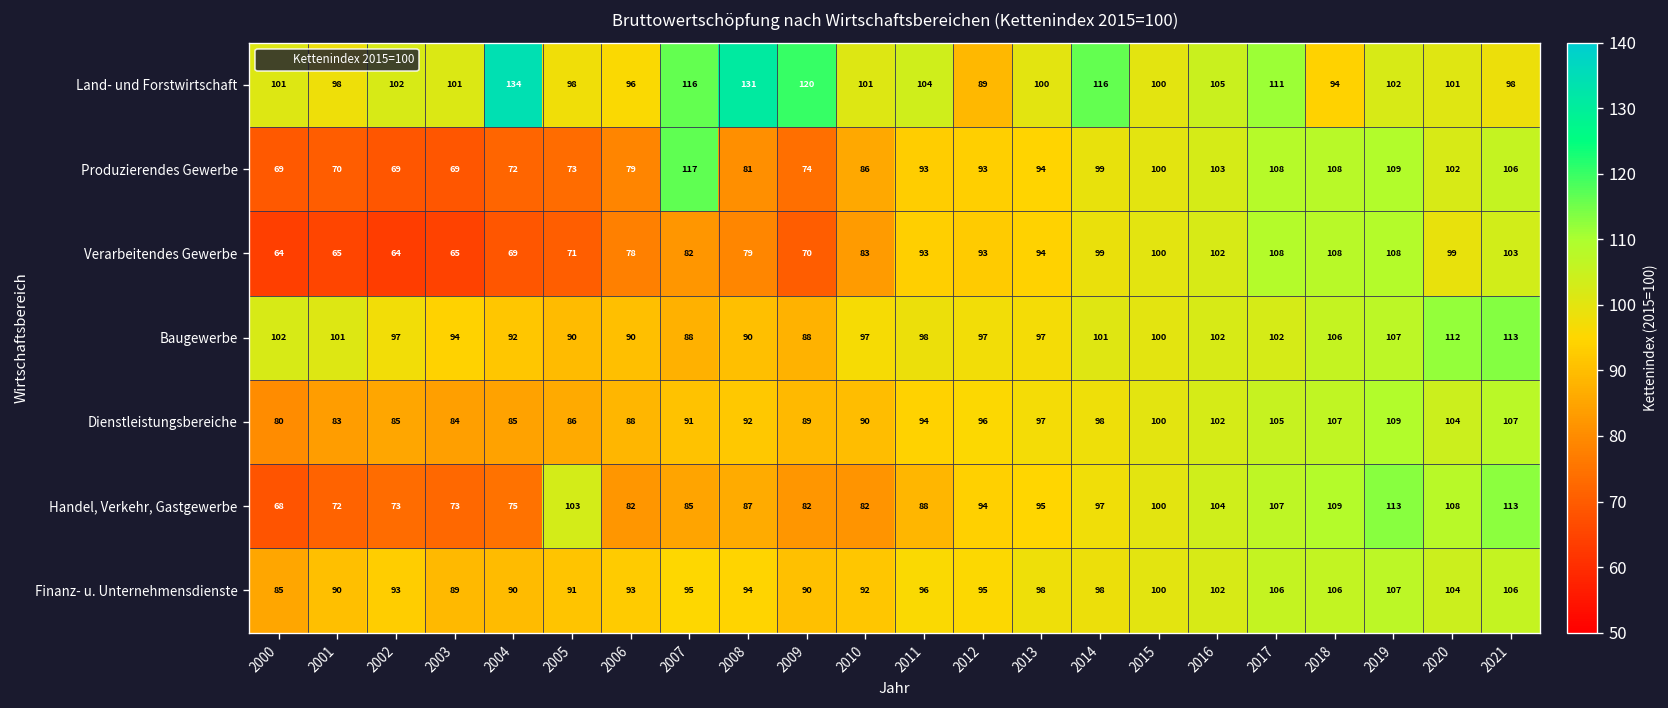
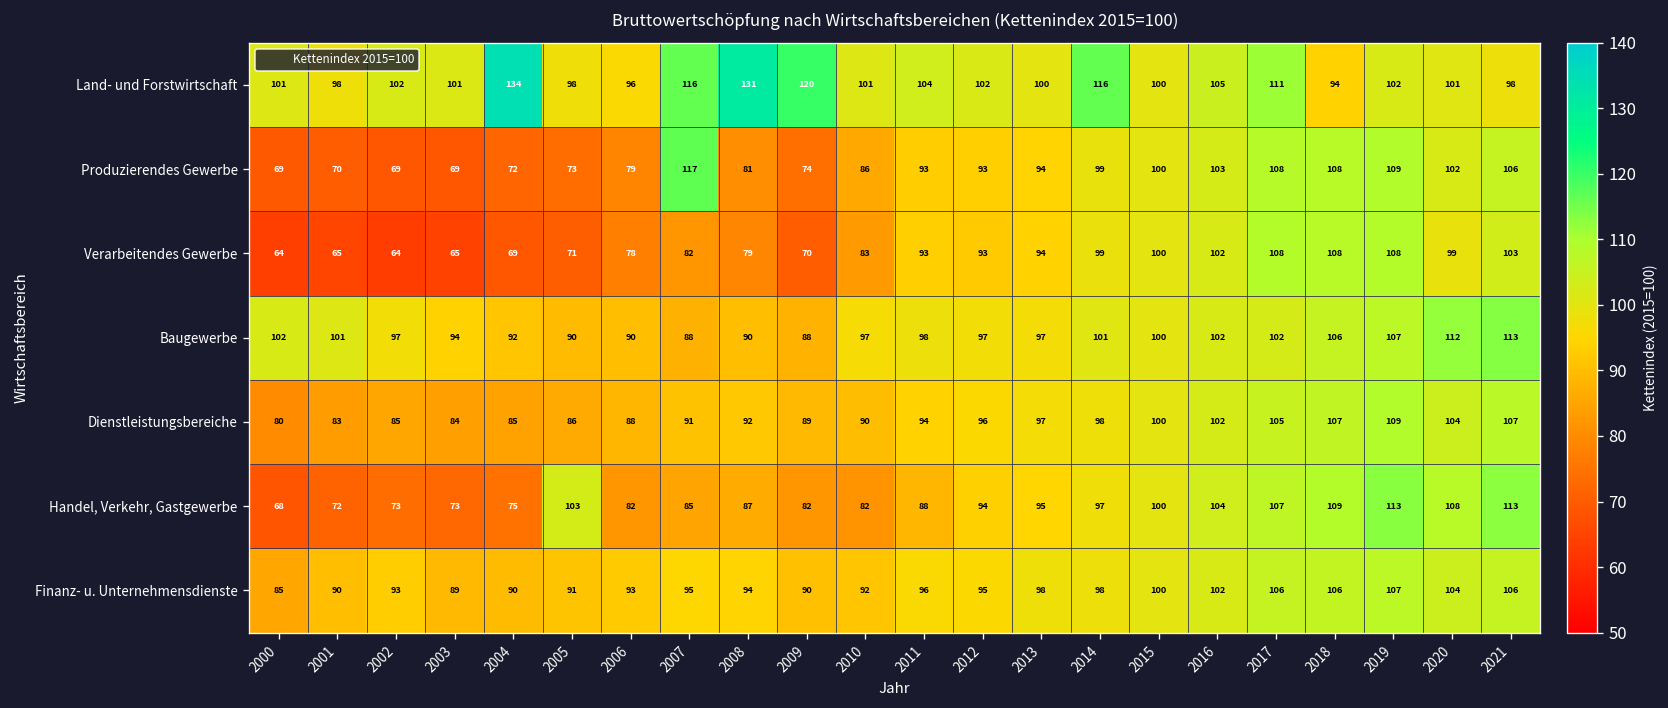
  {
    "Land- und Forstwirtschaft": {
      "2000": 101,
      "2001": 98,
      "2002": 102,
      "2003": 101,
      "2004": 134,
      "2005": 98,
      "2006": 96,
      "2007": 116,
      "2008": 131,
      "2009": 120,
      "2010": 101,
      "2011": 104,
-     "2012": 89,
+     "2012": 102,
      "2013": 100,
      "2014": 116,
      "2015": 100,
      "2016": 105,
      "2017": 111,
      "2018": 94,
      "2019": 102,
      "2020": 101,
      "2021": 98
    },
    "Produzierendes Gewerbe": {
      "2000": 69,
      "2001": 70,
      "2002": 69,
      "2003": 69,
      "2004": 72,
      "2005": 73,
      "2006": 79,
      "2007": 117,
      "2008": 81,
      "2009": 74,
      "2010": 86,
      "2011": 93,
      "2012": 93,
      "2013": 94,
      "2014": 99,
      "2015": 100,
      "2016": 103,
      "2017": 108,
      "2018": 108,
      "2019": 109,
      "2020": 102,
      "2021": 106
    },
    "Verarbeitendes Gewerbe": {
      "2000": 64,
      "2001": 65,
      "2002": 64,
      "2003": 65,
      "2004": 69,
      "2005": 71,
      "2006": 78,
      "2007": 82,
      "2008": 79,
      "2009": 70,
      "2010": 83,
      "2011": 93,
      "2012": 93,
      "2013": 94,
      "2014": 99,
      "2015": 100,
      "2016": 102,
      "2017": 108,
      "2018": 108,
      "2019": 108,
      "2020": 99,
      "2021": 103
    },
    "Baugewerbe": {
      "2000": 102,
      "2001": 101,
      "2002": 97,
      "2003": 94,
      "2004": 92,
      "2005": 90,
      "2006": 90,
      "2007": 88,
      "2008": 90,
      "2009": 88,
      "2010": 97,
      "2011": 98,
      "2012": 97,
      "2013": 97,
      "2014": 101,
      "2015": 100,
      "2016": 102,
      "2017": 102,
      "2018": 106,
      "2019": 107,
      "2020": 112,
      "2021": 113
    },
    "Dienstleistungsbereiche": {
      "2000": 80,
      "2001": 83,
      "2002": 85,
      "2003": 84,
      "2004": 85,
      "2005": 86,
      "2006": 88,
      "2007": 91,
      "2008": 92,
      "2009": 89,
      "2010": 90,
      "2011": 94,
      "2012": 96,
      "2013": 97,
      "2014": 98,
      "2015": 100,
      "2016": 102,
      "2017": 105,
      "2018": 107,
      "2019": 109,
      "2020": 104,
      "2021": 107
    },
    "Handel, Verkehr, Gastgewerbe": {
      "2000": 68,
      "2001": 72,
      "2002": 73,
      "2003": 73,
      "2004": 75,
      "2005": 103,
      "2006": 82,
      "2007": 85,
      "2008": 87,
      "2009": 82,
      "2010": 82,
      "2011": 88,
      "2012": 94,
      "2013": 95,
      "2014": 97,
      "2015": 100,
      "2016": 104,
      "2017": 107,
      "2018": 109,
      "2019": 113,
      "2020": 108,
      "2021": 113
    },
    "Finanz- u. Unternehmensdienste": {
      "2000": 85,
      "2001": 90,
      "2002": 93,
      "2003": 89,
      "2004": 90,
      "2005": 91,
      "2006": 93,
      "2007": 95,
      "2008": 94,
      "2009": 90,
      "2010": 92,
      "2011": 96,
      "2012": 95,
      "2013": 98,
      "2014": 98,
      "2015": 100,
      "2016": 102,
      "2017": 106,
      "2018": 106,
      "2019": 107,
      "2020": 104,
      "2021": 106
    }
  }
